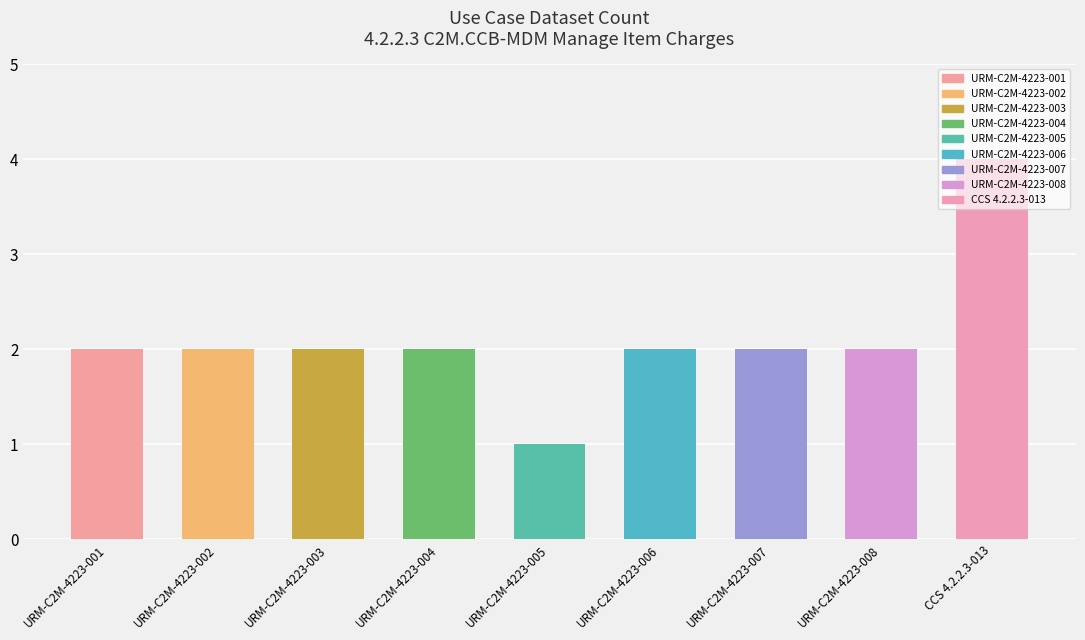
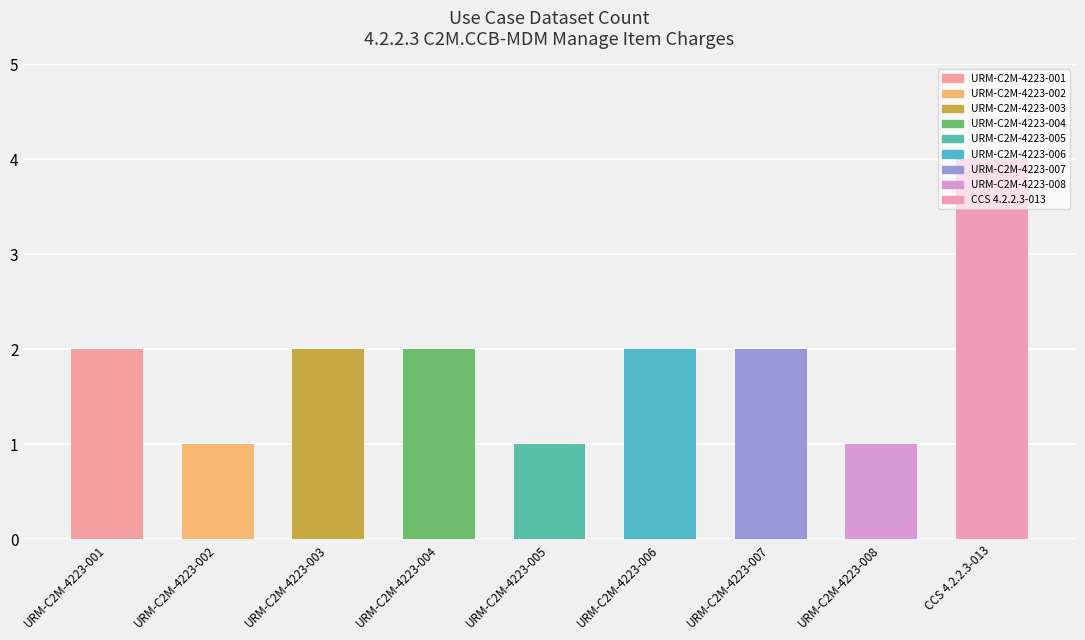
  {
    "URM-C2M-4223-001": 2,
-   "URM-C2M-4223-002": 2,
+   "URM-C2M-4223-002": 1,
    "URM-C2M-4223-003": 2,
    "URM-C2M-4223-004": 2,
    "URM-C2M-4223-005": 1,
    "URM-C2M-4223-006": 2,
    "URM-C2M-4223-007": 2,
-   "URM-C2M-4223-008": 2
+   "URM-C2M-4223-008": 1
  }
